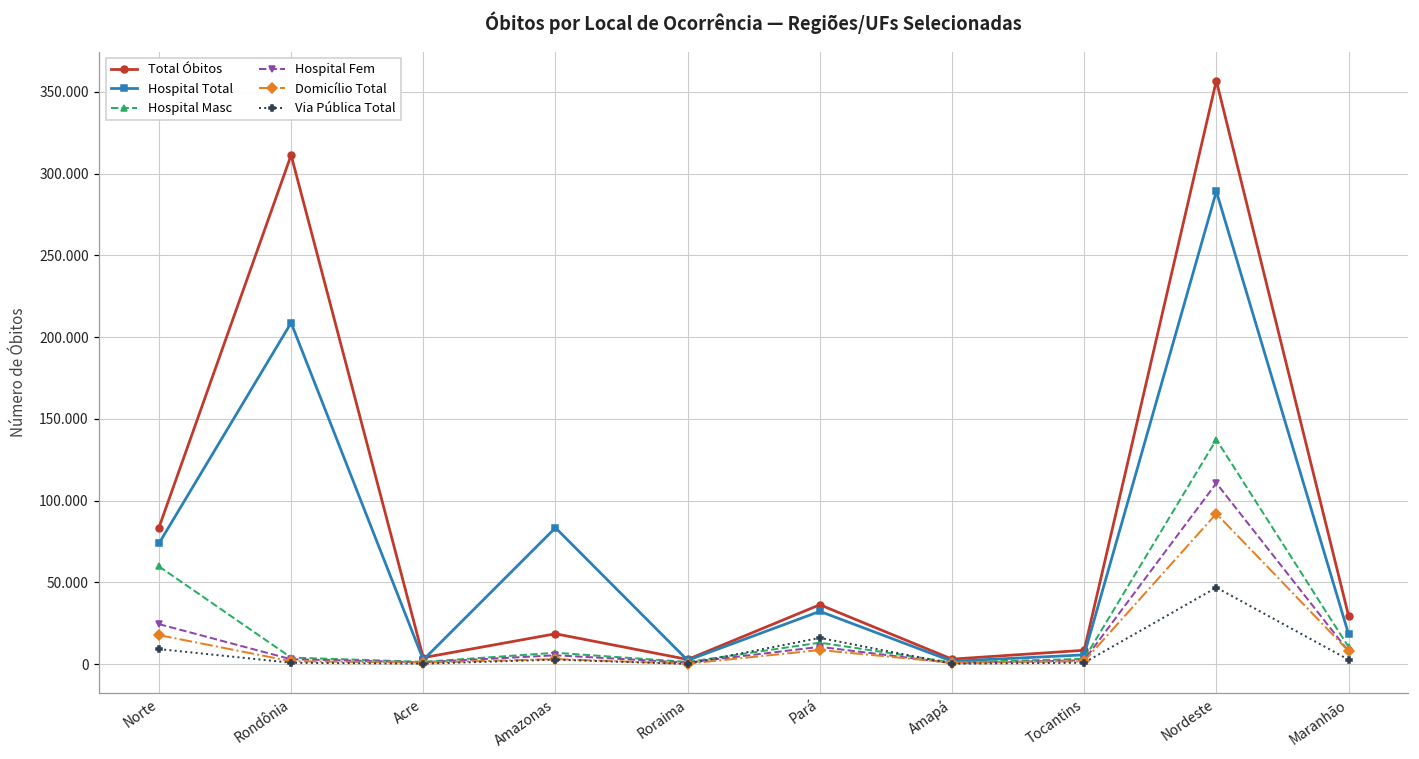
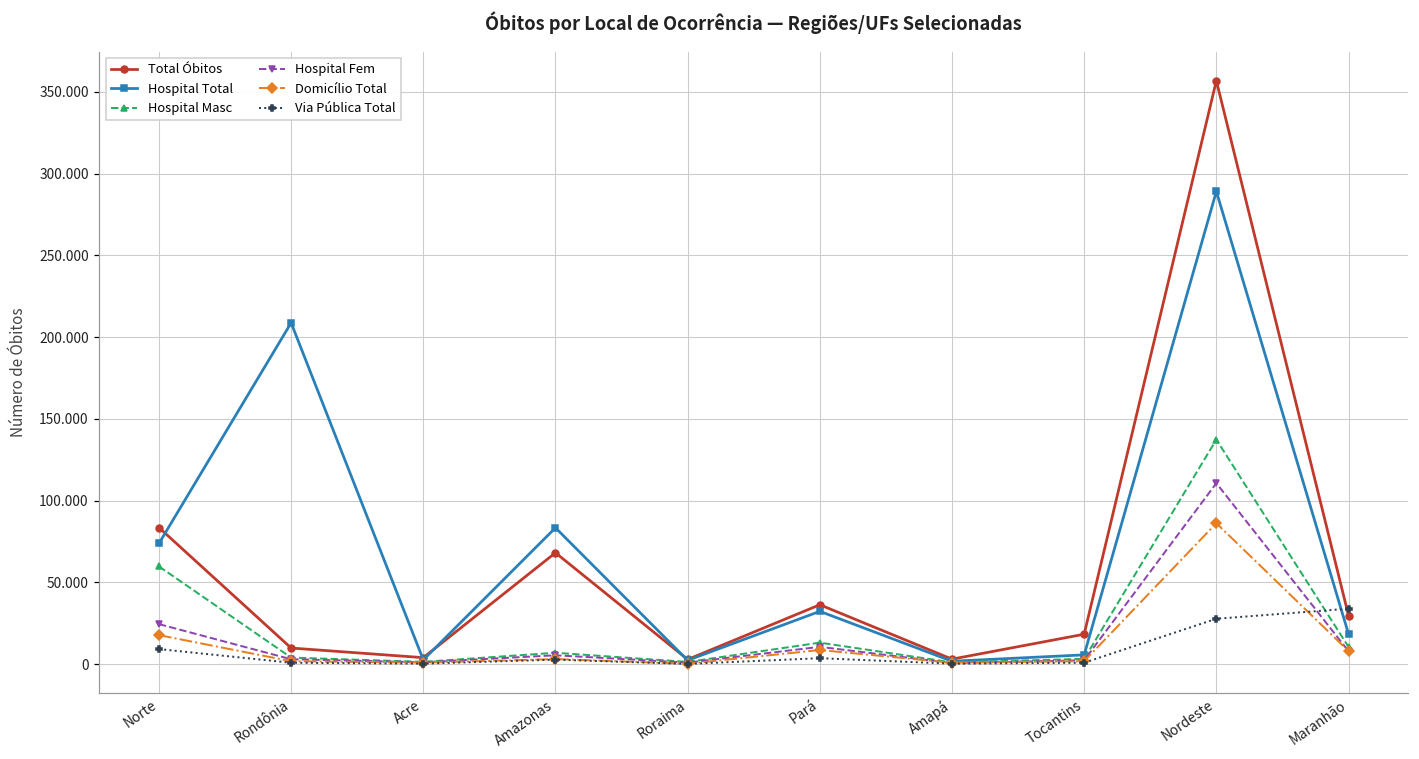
  {
    "Total Óbitos": {
      "Norte": 84,
-     "Rondônia": 311,
-     "Amazonas": 19,
+     "Rondônia": 10,
+     "Amazonas": 68,
      "Pará": 36,
-     "Tocantins": 9,
+     "Tocantins": 18,
      "Nordeste": 357,
      "Maranhão": 30
    },
    "Hospital Total": {
      "Norte": 74,
      "Rondônia": 209,
      "Amazonas": 83,
      "Pará": 32,
      "Tocantins": 6,
      "Nordeste": 289,
      "Maranhão": 19
    },
    "Hospital Masc": {
      "Norte": 60,
      "Pará": 13,
      "Nordeste": 137,
      "Maranhão": 11
    },
    "Hospital Fem": {
      "Norte": 25,
      "Pará": 11,
      "Nordeste": 111
    },
    "Domicílio Total": {
      "Norte": 18,
      "Pará": 9,
-     "Nordeste": 92
+     "Nordeste": 86
    },
    "Via Pública Total": {
      "Norte": 9,
-     "Pará": 16,
-     "Nordeste": 47,
-     "Maranhão": 3
+     "Pará": 4,
+     "Nordeste": 28,
+     "Maranhão": 34
    }
  }
